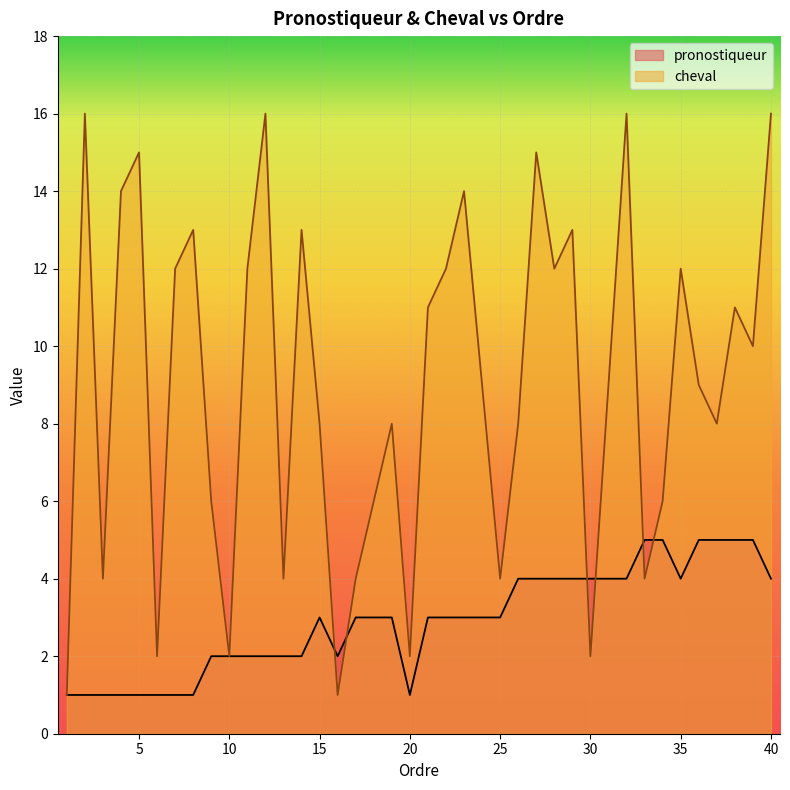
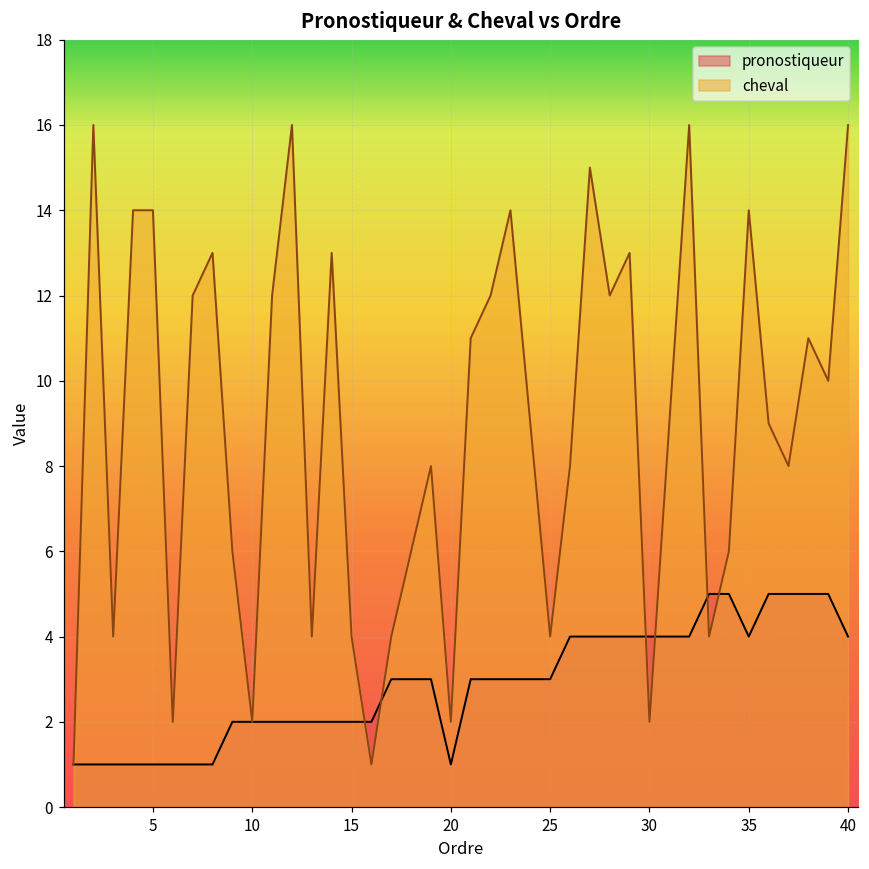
  {
    "pronostiqueur": {
      "5": 1,
-     "15": 3,
+     "15": 2,
      "20": 1,
      "25": 3,
      "30": 4,
      "35": 4,
      "40": 4
    },
    "cheval": {
-     "5": 15,
-     "15": 8,
+     "5": 14,
+     "15": 4,
      "20": 2,
      "25": 4,
      "30": 2,
-     "35": 12,
+     "35": 14,
      "40": 16
    }
  }
